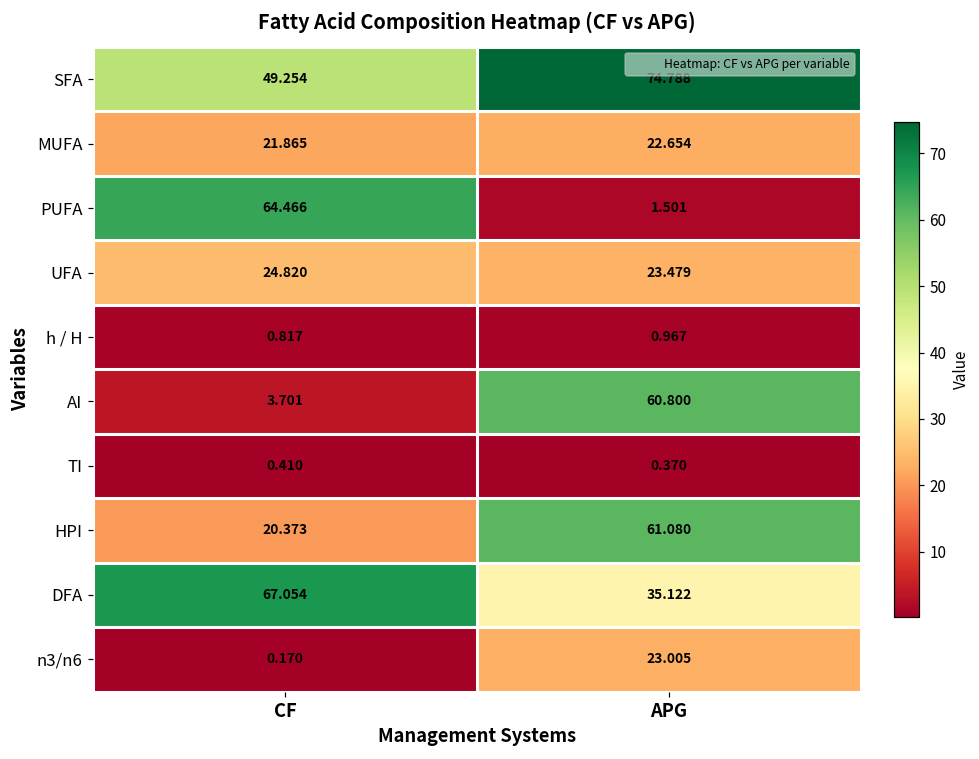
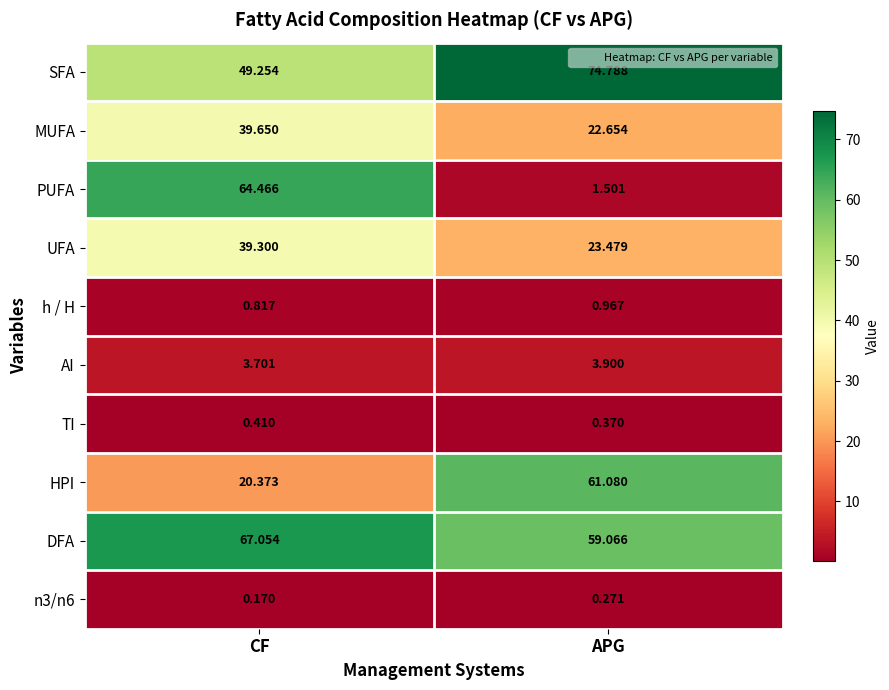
  {
    "SFA": {
      "CF": 49.254
    },
    "MUFA": {
-     "CF": 21.865,
+     "CF": 39.650,
      "APG": 22.654
    },
    "PUFA": {
      "CF": 64.466,
      "APG": 1.501
    },
    "UFA": {
-     "CF": 24.820,
+     "CF": 39.300,
      "APG": 23.479
    },
    "h / H": {
      "CF": 0.817,
      "APG": 0.967
    },
    "AI": {
      "CF": 3.701,
-     "APG": 60.800
+     "APG": 3.900
    },
    "TI": {
      "CF": 0.410,
      "APG": 0.370
    },
    "HPI": {
      "CF": 20.373,
      "APG": 61.080
    },
    "DFA": {
      "CF": 67.054,
-     "APG": 35.122
+     "APG": 59.066
    },
    "n3/n6": {
      "CF": 0.170,
-     "APG": 23.005
+     "APG": 0.271
    }
  }
